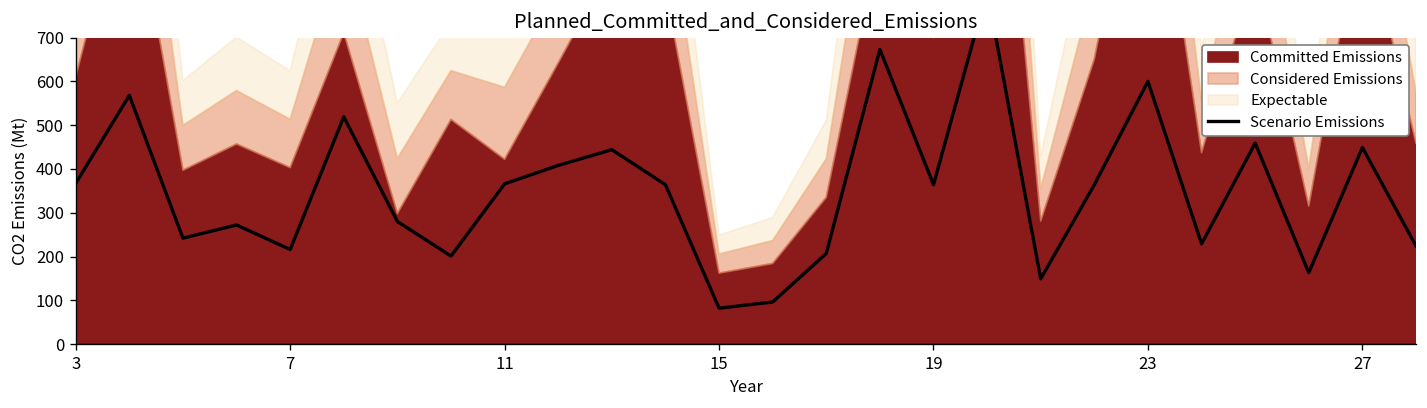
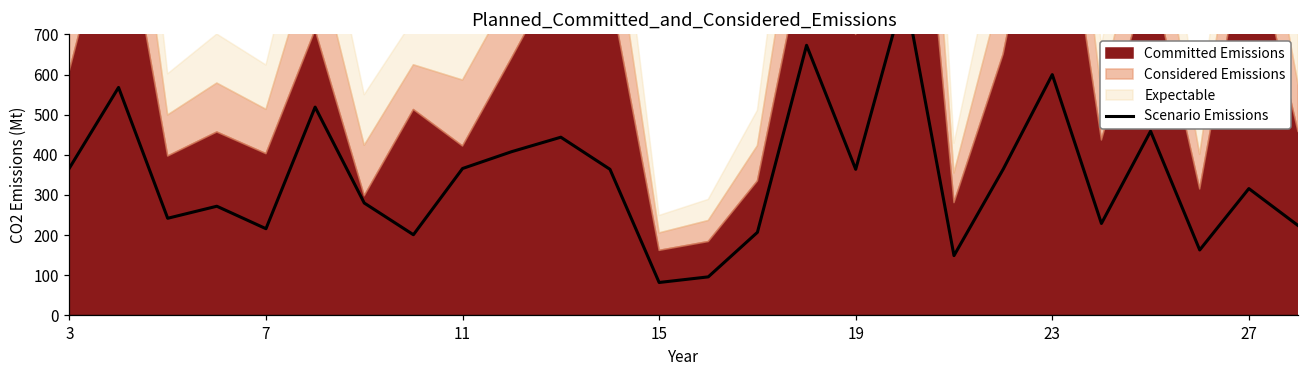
  {
    "Scenario Emissions": {
-     "27": 450
+     "27": 320
    }
  }
